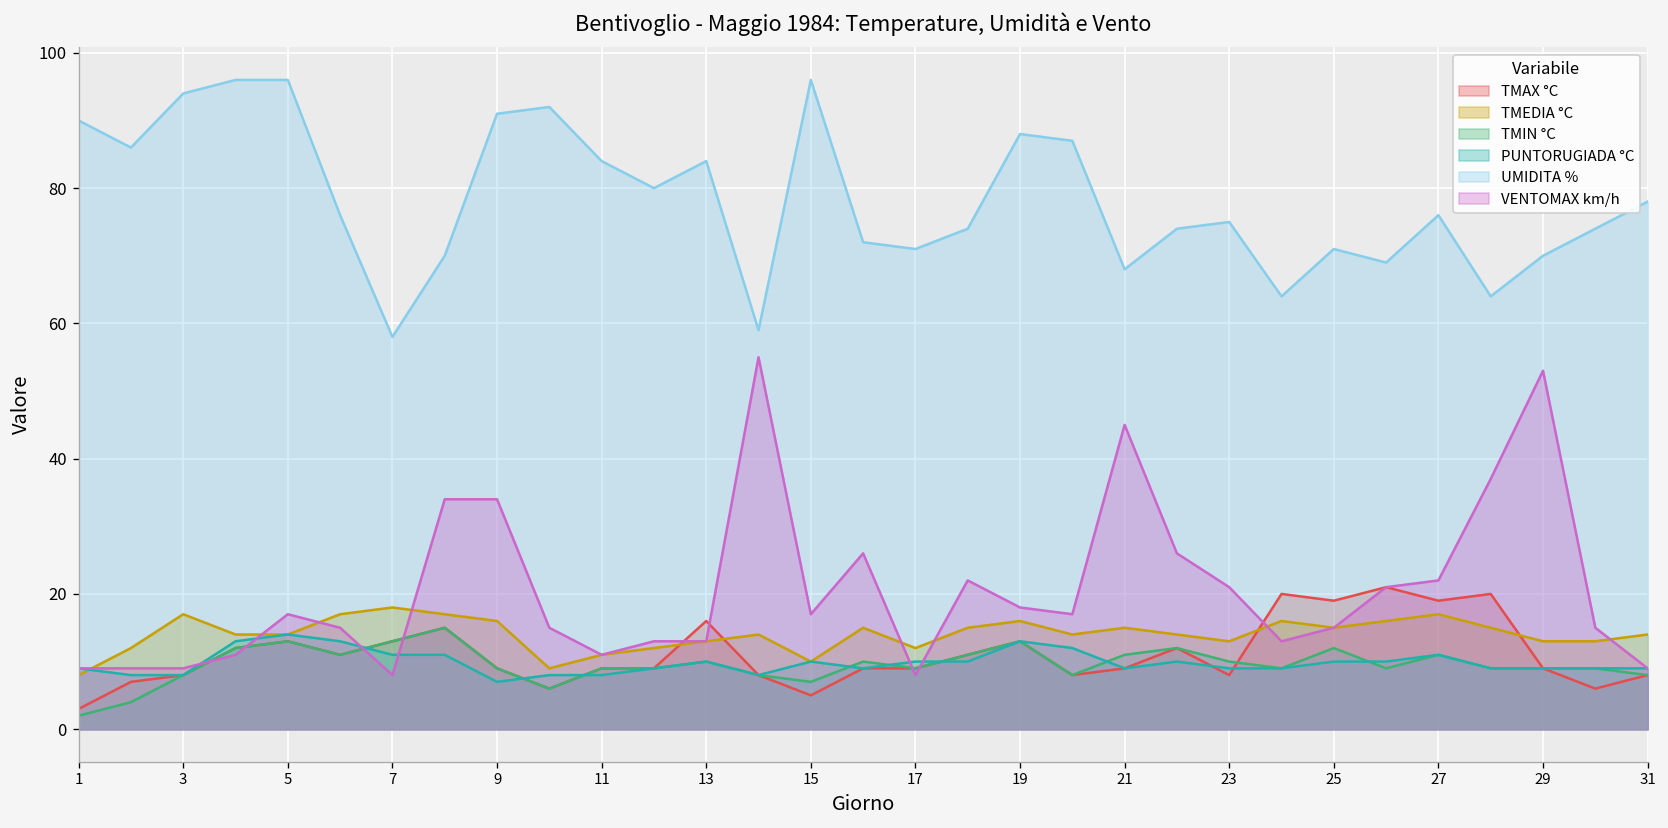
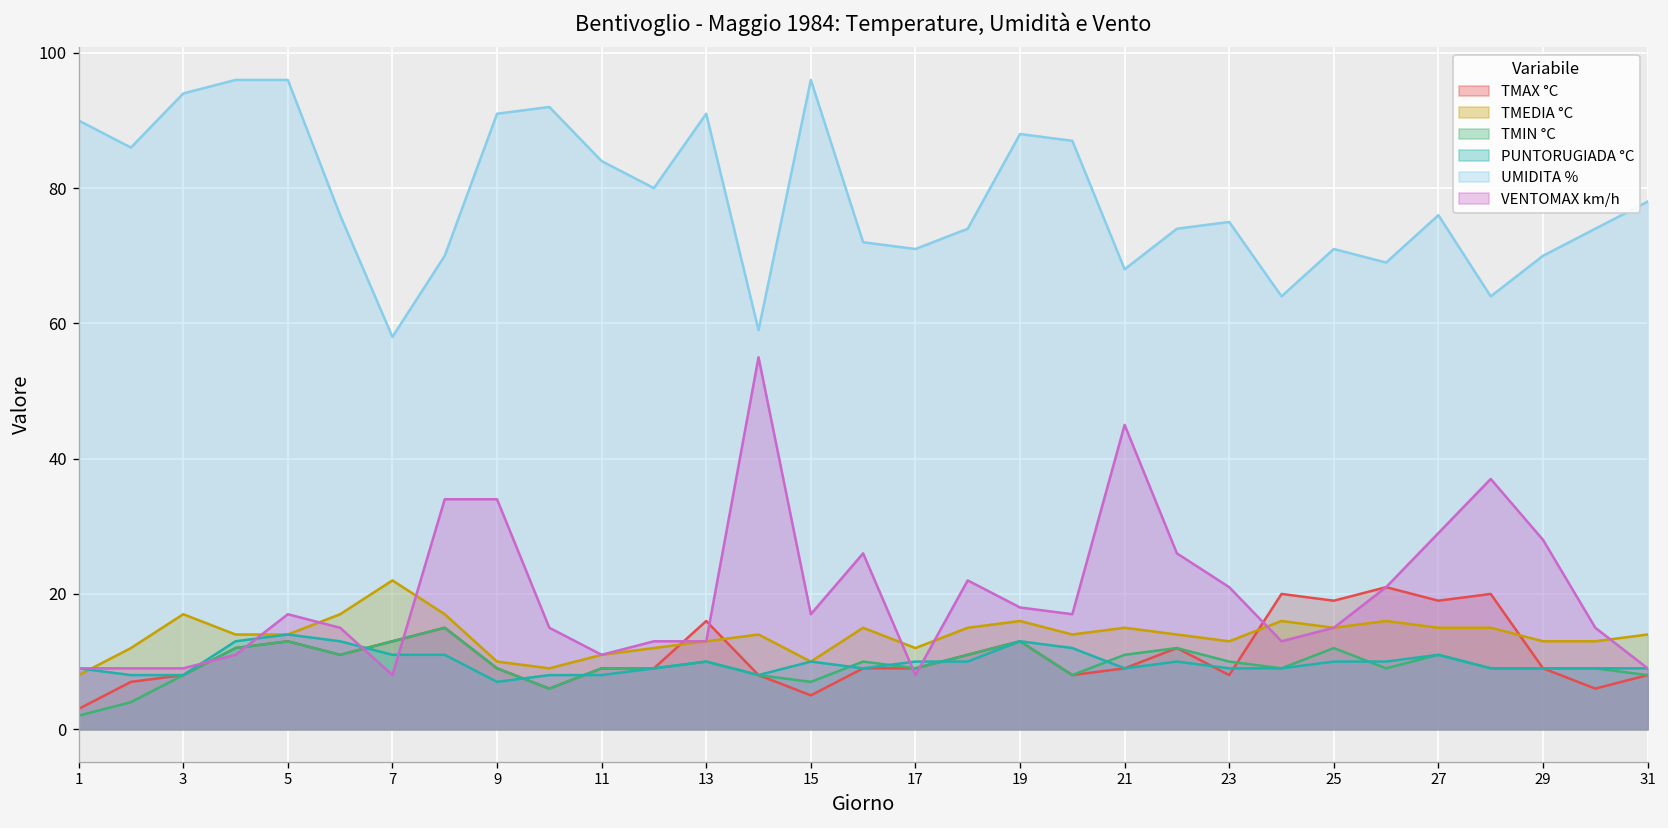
  {
    "TMAX °C": {
      "1": 3,
      "13": 16,
      "15": 5,
      "23": 8,
      "25": 19,
      "27": 19
    },
    "TMEDIA °C": {
      "1": 8,
      "3": 17,
-     "7": 18,
-     "9": 16,
+     "7": 22,
+     "9": 10,
      "17": 12,
      "19": 16,
      "21": 15,
      "23": 13,
-     "27": 17,
+     "27": 15,
      "29": 13,
      "31": 14
    },
    "UMIDITA %": {
      "1": 90,
      "3": 94,
      "5": 96,
      "7": 58,
      "9": 91,
      "11": 84,
-     "13": 84,
+     "13": 91,
      "15": 96,
      "17": 71,
      "19": 88,
      "21": 68,
      "23": 75,
      "25": 71,
      "27": 76,
      "29": 70,
      "31": 78
    },
    "VENTOMAX km/h": {
      "3": 9,
      "5": 17,
      "7": 8,
      "9": 34,
      "15": 17,
      "17": 8,
      "19": 18,
      "21": 45,
      "23": 21,
-     "27": 22,
-     "29": 53
+     "27": 29,
+     "29": 28
    }
  }
